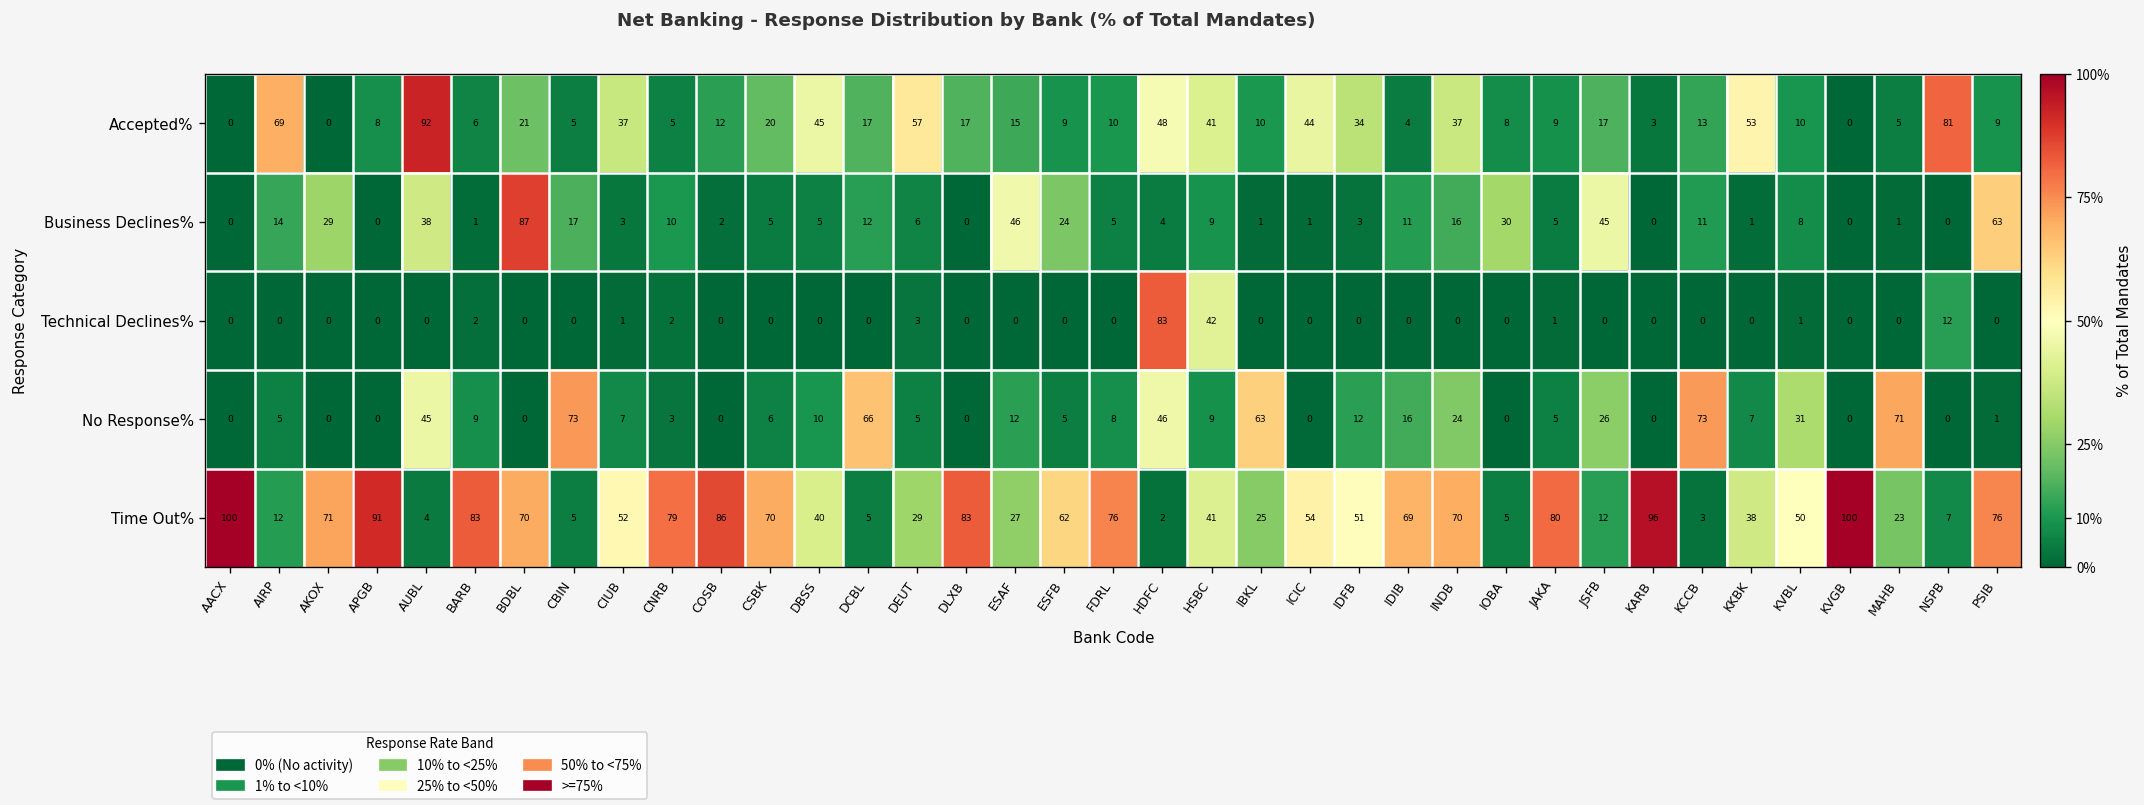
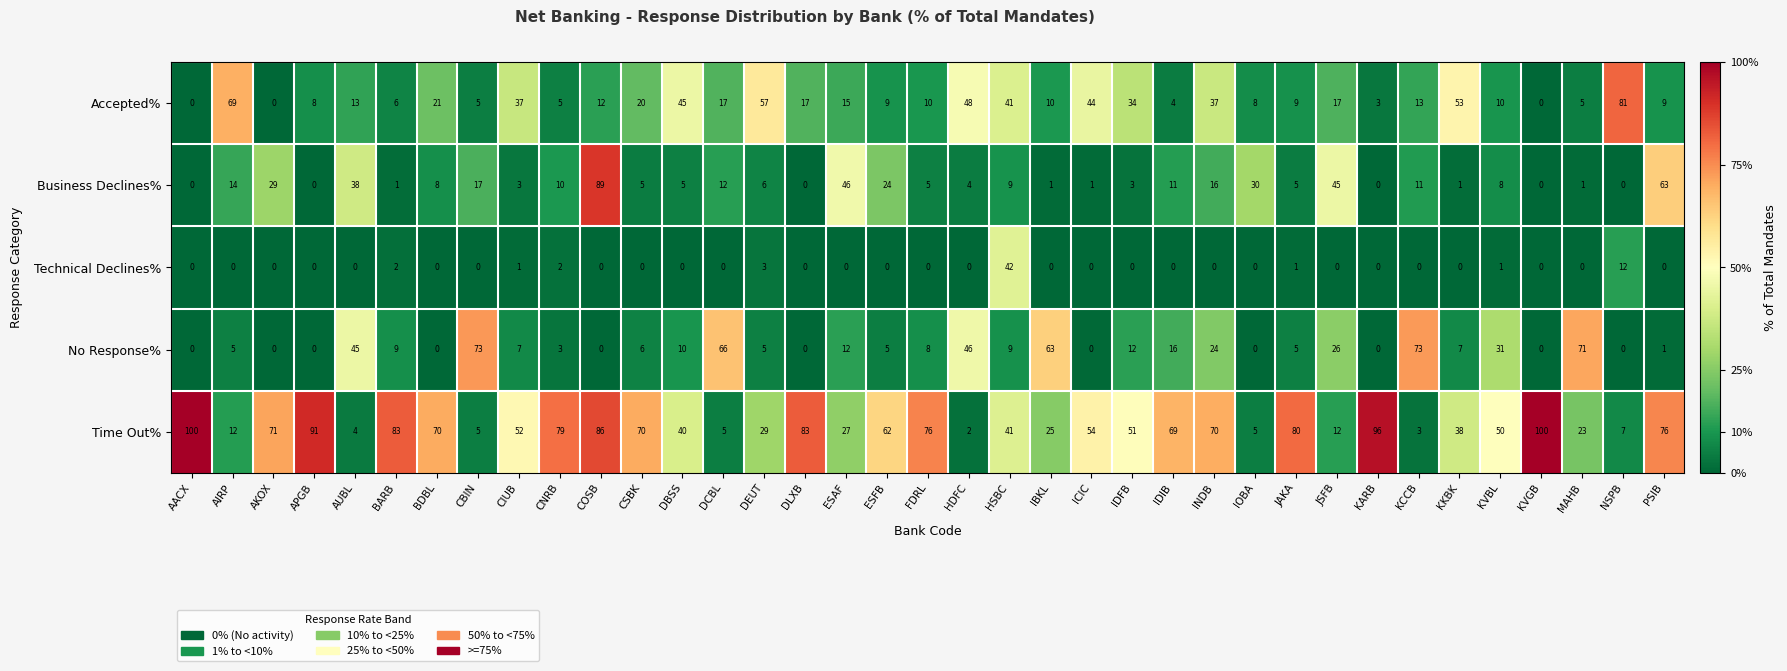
  {
    "Accepted%": {
      "AACX": 0,
      "AIRP": 69,
      "AKOX": 0,
      "APGB": 8,
-     "AUBL": 92,
+     "AUBL": 13,
      "BARB": 6,
      "BDBL": 21,
      "CBIN": 5,
      "CIUB": 37,
      "CNRB": 5,
      "COSB": 12,
      "CSBK": 20,
      "DBSS": 45,
      "DCBL": 17,
      "DEUT": 57,
      "DLXB": 17,
      "ESAF": 15,
      "ESFB": 9,
      "FDRL": 10,
      "HDFC": 48,
      "HSBC": 41,
      "IBKL": 10,
      "ICIC": 44,
      "IDFB": 34,
      "IDIB": 4,
      "INDB": 37,
      "IOBA": 8,
      "JAKA": 9,
      "JSFB": 17,
      "KARB": 3,
      "KCCB": 13,
      "KKBK": 53,
      "KVBL": 10,
      "KVGB": 0,
      "MAHB": 5,
      "NSPB": 81,
      "PSIB": 9
    },
    "Business Declines%": {
      "AACX": 0,
      "AIRP": 14,
      "AKOX": 29,
      "APGB": 0,
      "AUBL": 38,
      "BARB": 1,
-     "BDBL": 87,
+     "BDBL": 8,
      "CBIN": 17,
      "CIUB": 3,
      "CNRB": 10,
-     "COSB": 2,
+     "COSB": 89,
      "CSBK": 5,
      "DBSS": 5,
      "DCBL": 12,
      "DEUT": 6,
      "DLXB": 0,
      "ESAF": 46,
      "ESFB": 24,
      "FDRL": 5,
      "HDFC": 4,
      "HSBC": 9,
      "IBKL": 1,
      "ICIC": 1,
      "IDFB": 3,
      "IDIB": 11,
      "INDB": 16,
      "IOBA": 30,
      "JAKA": 5,
      "JSFB": 45,
      "KARB": 0,
      "KCCB": 11,
      "KKBK": 1,
      "KVBL": 8,
      "KVGB": 0,
      "MAHB": 1,
      "NSPB": 0,
      "PSIB": 63
    },
    "Technical Declines%": {
      "AACX": 0,
      "AIRP": 0,
      "AKOX": 0,
      "APGB": 0,
      "AUBL": 0,
      "BARB": 2,
      "BDBL": 0,
      "CBIN": 0,
      "CIUB": 1,
      "CNRB": 2,
      "COSB": 0,
      "CSBK": 0,
      "DBSS": 0,
      "DCBL": 0,
      "DEUT": 3,
      "DLXB": 0,
      "ESAF": 0,
      "ESFB": 0,
      "FDRL": 0,
-     "HDFC": 83,
+     "HDFC": 0,
      "HSBC": 42,
      "IBKL": 0,
      "ICIC": 0,
      "IDFB": 0,
      "IDIB": 0,
      "INDB": 0,
      "IOBA": 0,
      "JAKA": 1,
      "JSFB": 0,
      "KARB": 0,
      "KCCB": 0,
      "KKBK": 0,
      "KVBL": 1,
      "KVGB": 0,
      "MAHB": 0,
      "NSPB": 12,
      "PSIB": 0
    },
    "No Response%": {
      "AACX": 0,
      "AIRP": 5,
      "AKOX": 0,
      "APGB": 0,
      "AUBL": 45,
      "BARB": 9,
      "BDBL": 0,
      "CBIN": 73,
      "CIUB": 7,
      "CNRB": 3,
      "COSB": 0,
      "CSBK": 6,
      "DBSS": 10,
      "DCBL": 66,
      "DEUT": 5,
      "DLXB": 0,
      "ESAF": 12,
      "ESFB": 5,
      "FDRL": 8,
      "HDFC": 46,
      "HSBC": 9,
      "IBKL": 63,
      "ICIC": 0,
      "IDFB": 12,
      "IDIB": 16,
      "INDB": 24,
      "IOBA": 0,
      "JAKA": 5,
      "JSFB": 26,
      "KARB": 0,
      "KCCB": 73,
      "KKBK": 7,
      "KVBL": 31,
      "KVGB": 0,
      "MAHB": 71,
      "NSPB": 0,
      "PSIB": 1
    },
    "Time Out%": {
      "AACX": 100,
      "AIRP": 12,
      "AKOX": 71,
      "APGB": 91,
      "AUBL": 4,
      "BARB": 83,
      "BDBL": 70,
      "CBIN": 5,
      "CIUB": 52,
      "CNRB": 79,
      "COSB": 86,
      "CSBK": 70,
      "DBSS": 40,
      "DCBL": 5,
      "DEUT": 29,
      "DLXB": 83,
      "ESAF": 27,
      "ESFB": 62,
      "FDRL": 76,
      "HDFC": 2,
      "HSBC": 41,
      "IBKL": 25,
      "ICIC": 54,
      "IDFB": 51,
      "IDIB": 69,
      "INDB": 70,
      "IOBA": 5,
      "JAKA": 80,
      "JSFB": 12,
      "KARB": 96,
      "KCCB": 3,
      "KKBK": 38,
      "KVBL": 50,
      "KVGB": 100,
      "MAHB": 23,
      "NSPB": 7,
      "PSIB": 76
    }
  }
